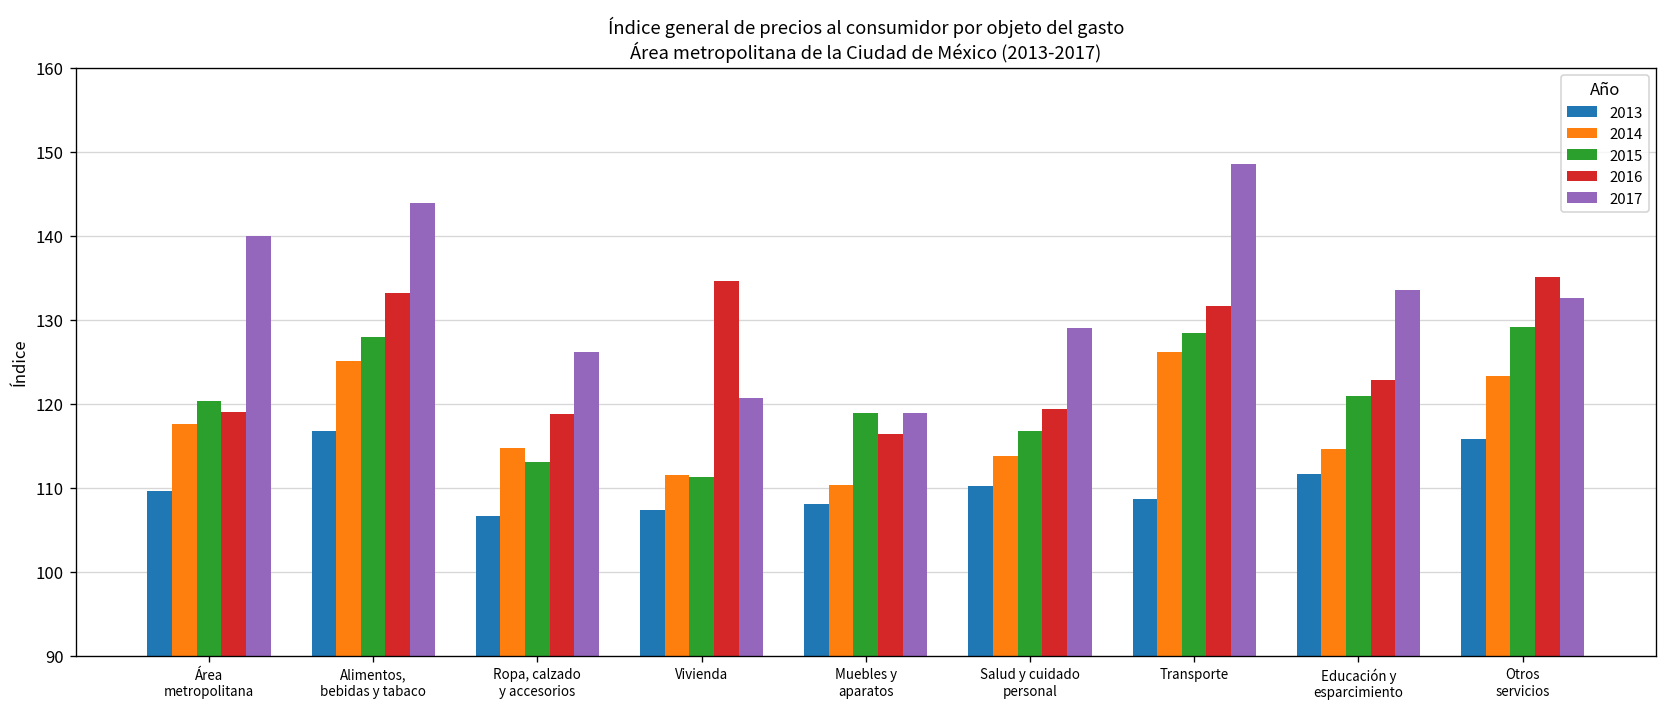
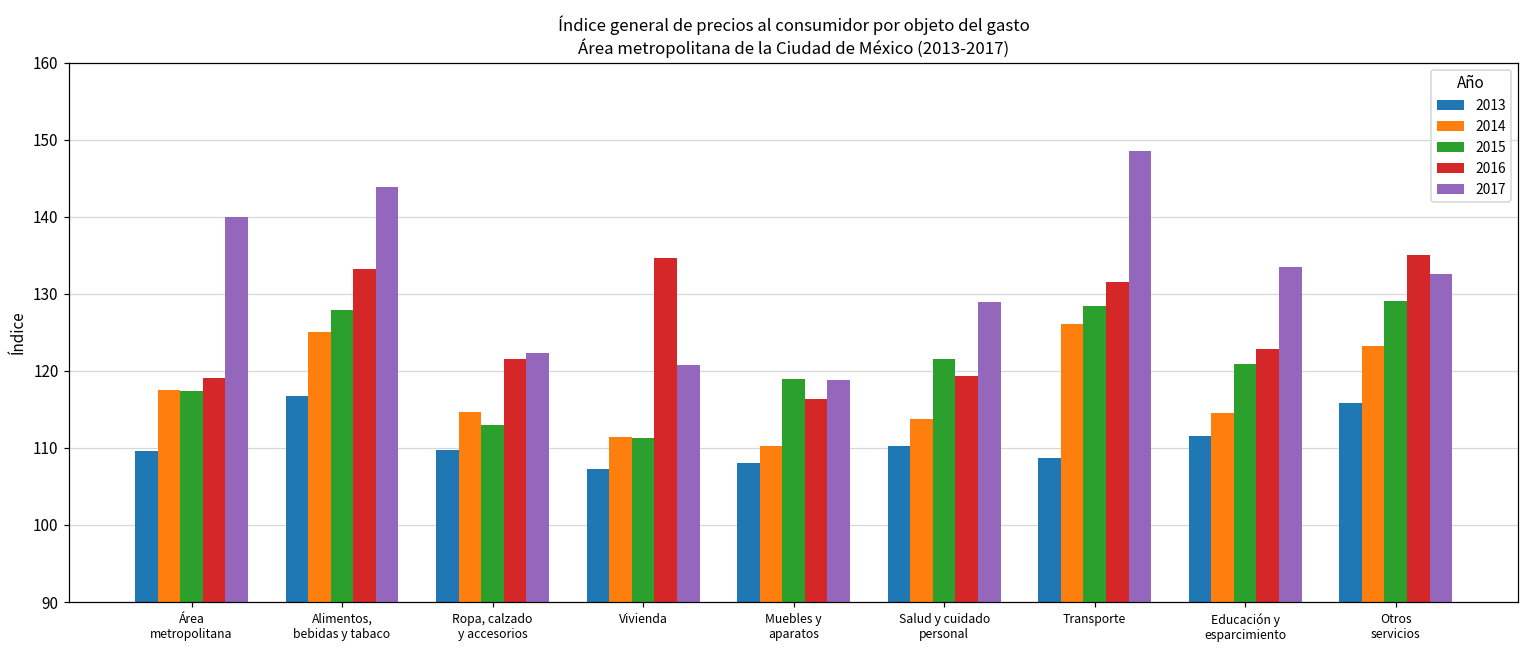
  {
    "2013": {
      "Área metropolitana": 110,
      "Alimentos, bebidas y tabaco": 117,
-     "Ropa, calzado y accesorios": 107,
+     "Ropa, calzado y accesorios": 110,
      "Vivienda": 107,
      "Muebles y aparatos": 108,
      "Salud y cuidado personal": 110,
      "Transporte": 109,
      "Educación y esparcimiento": 112,
      "Otros servicios": 116
    },
    "2014": {
      "Área metropolitana": 118,
      "Alimentos, bebidas y tabaco": 125,
      "Ropa, calzado y accesorios": 115,
      "Vivienda": 111,
      "Muebles y aparatos": 110,
      "Salud y cuidado personal": 114,
      "Transporte": 126,
      "Educación y esparcimiento": 115,
      "Otros servicios": 123
    },
    "2015": {
-     "Área metropolitana": 120,
+     "Área metropolitana": 117,
      "Alimentos, bebidas y tabaco": 128,
      "Ropa, calzado y accesorios": 113,
      "Vivienda": 111,
      "Muebles y aparatos": 119,
-     "Salud y cuidado personal": 117,
+     "Salud y cuidado personal": 122,
      "Transporte": 128,
      "Educación y esparcimiento": 121,
      "Otros servicios": 129
    },
    "2016": {
      "Área metropolitana": 119,
      "Alimentos, bebidas y tabaco": 133,
-     "Ropa, calzado y accesorios": 119,
+     "Ropa, calzado y accesorios": 122,
      "Vivienda": 135,
      "Muebles y aparatos": 116,
      "Salud y cuidado personal": 119,
      "Transporte": 132,
      "Educación y esparcimiento": 123,
      "Otros servicios": 135
    },
    "2017": {
      "Área metropolitana": 140,
      "Alimentos, bebidas y tabaco": 144,
-     "Ropa, calzado y accesorios": 126,
+     "Ropa, calzado y accesorios": 122,
      "Vivienda": 121,
      "Muebles y aparatos": 119,
      "Salud y cuidado personal": 129,
      "Transporte": 149,
      "Educación y esparcimiento": 133,
      "Otros servicios": 133
    }
  }
